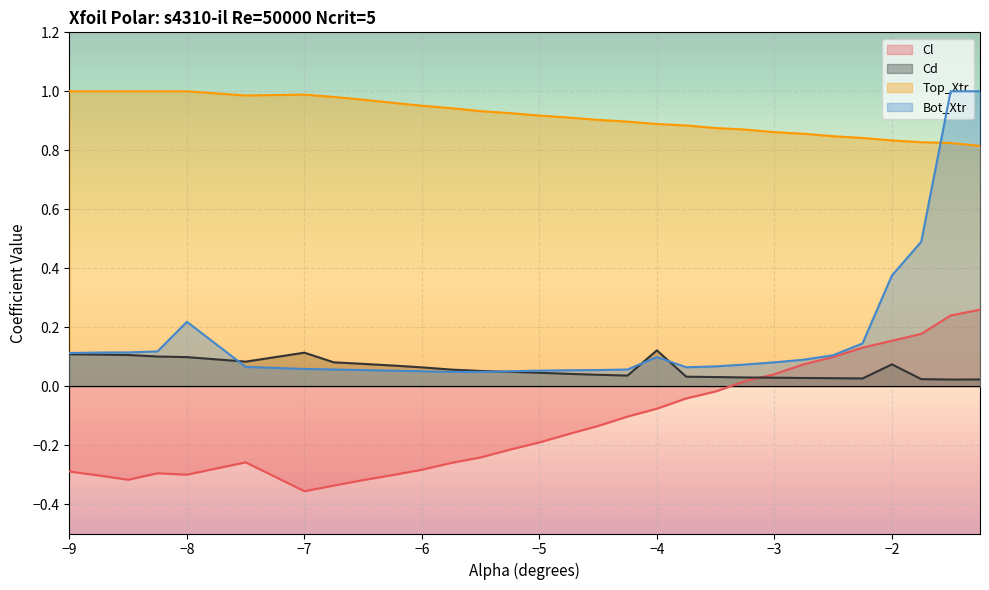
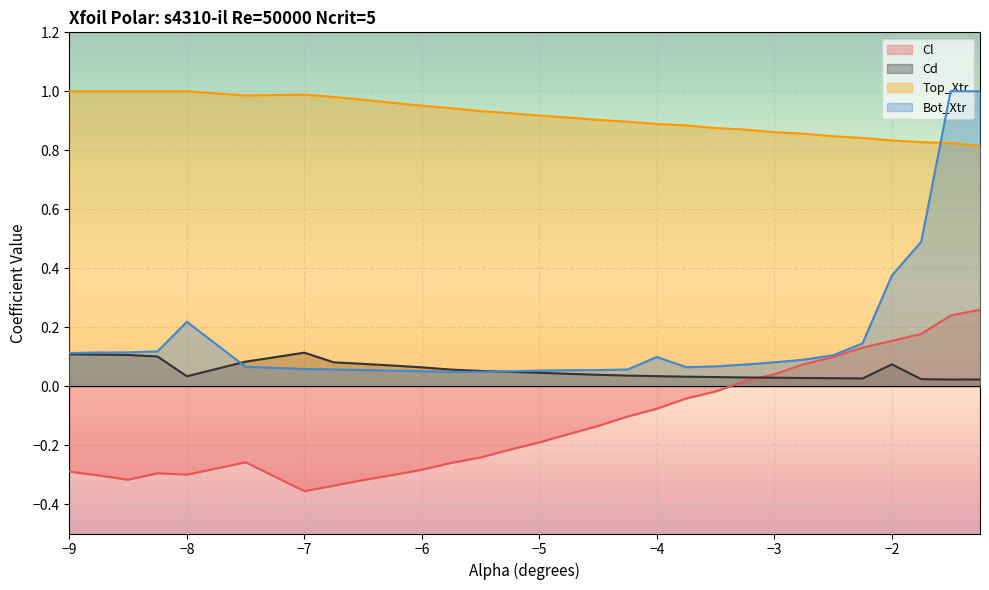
  {
    "Cd": {
-     "−8": 0.10,
+     "−8": 0.03,
      "−7": 0.11,
      "−6": 0.06,
-     "−4": 0.12,
+     "−4": 0.03,
      "−3": 0.03,
      "−2": 0.07
    },
    "Bot_Xtr": {
      "−8": 0.22,
      "−7": 0.06,
      "−6": 0.05,
      "−4": 0.10,
      "−3": 0.08,
      "−2": 0.38
    }
  }
